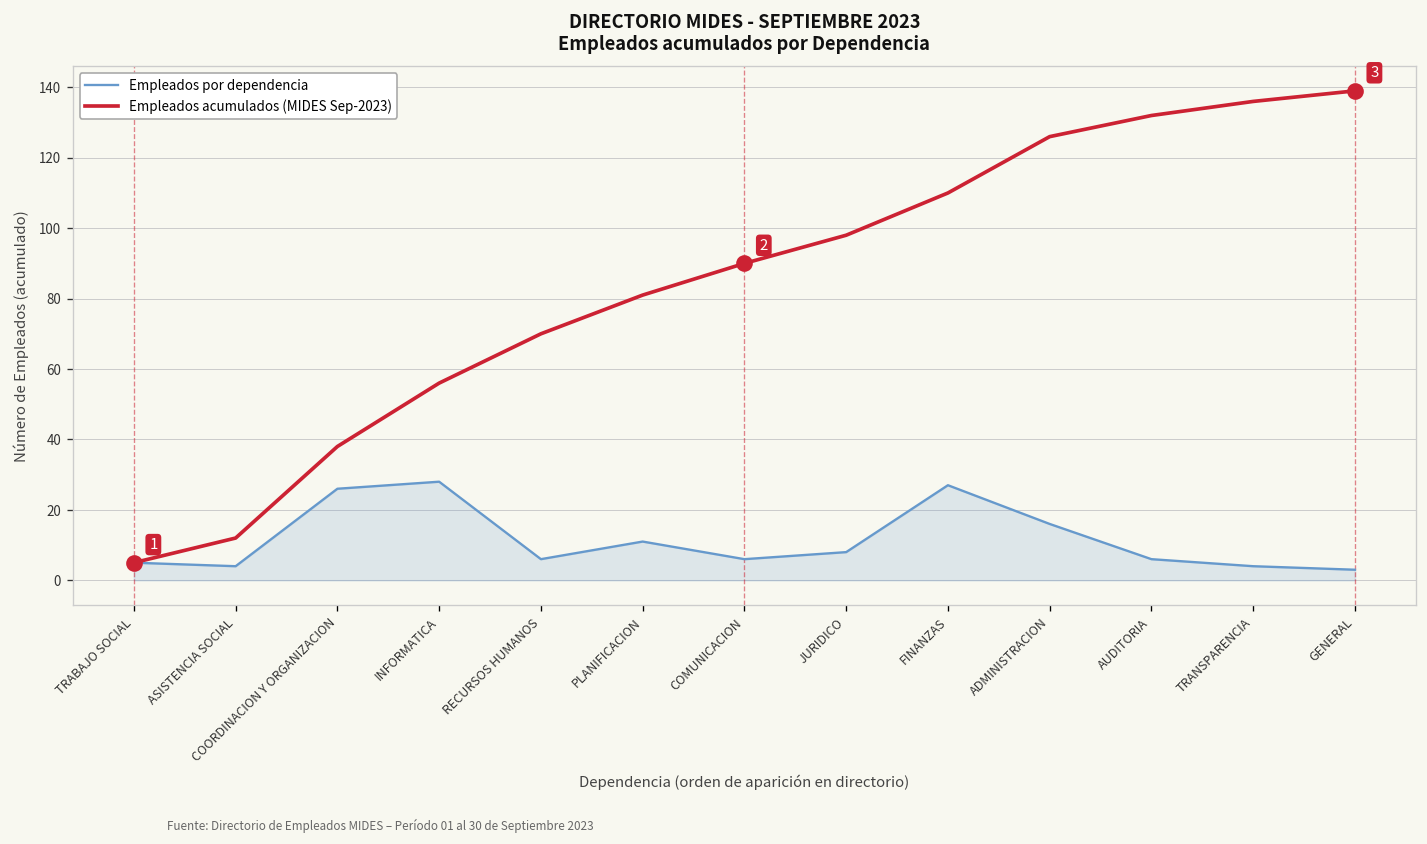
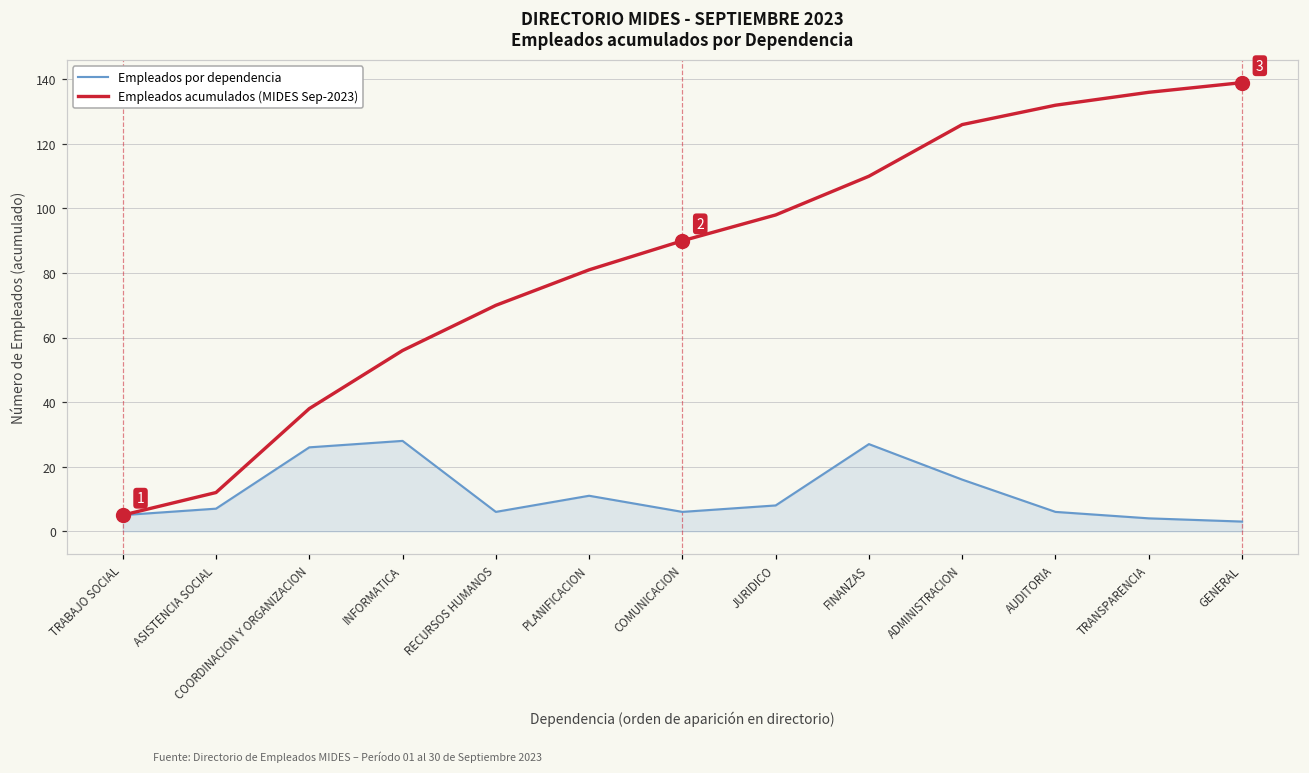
  {
    "Empleados por dependencia": {
-     "ASISTENCIA SOCIAL": 4,
+     "ASISTENCIA SOCIAL": 7,
      "COORDINACION Y ORGANIZACION": 26,
      "INFORMATICA": 28,
      "RECURSOS HUMANOS": 6,
      "PLANIFICACION": 11,
      "COMUNICACION": 6,
      "JURIDICO": 8,
      "FINANZAS": 27,
      "ADMINISTRACION": 16,
      "AUDITORIA": 6,
      "TRANSPARENCIA": 4,
      "GENERAL": 3
    }
  }
